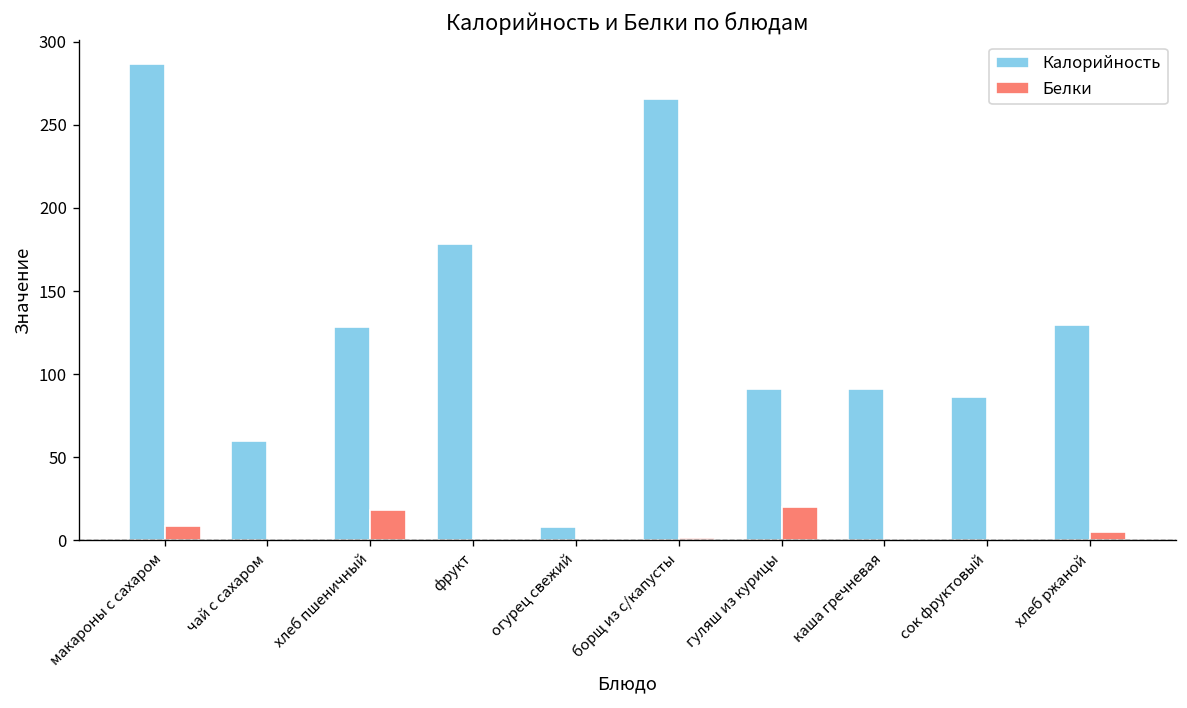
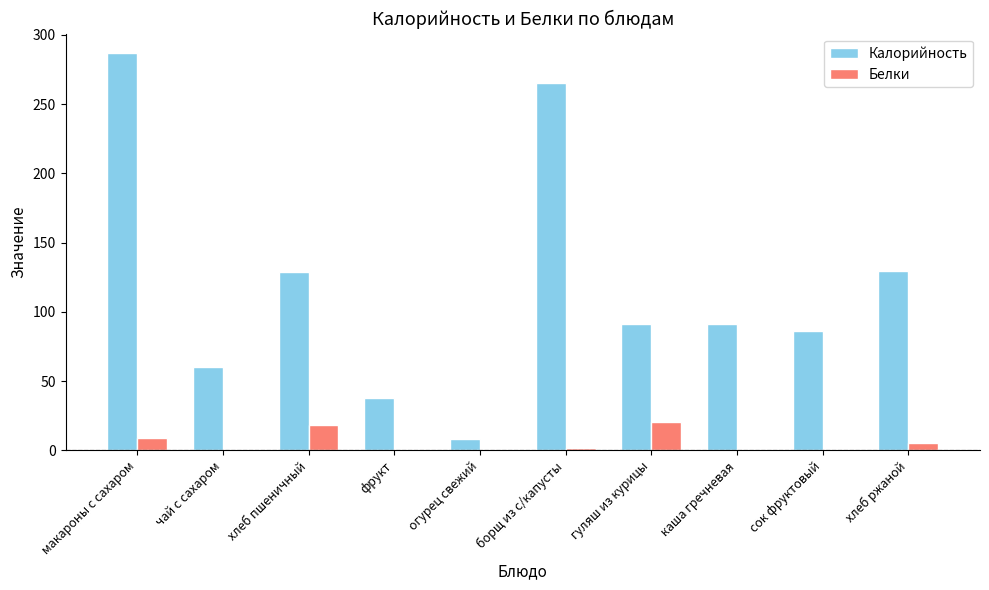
  {
    "Калорийность": {
      "макароны с сахаром": 287,
      "чай с сахаром": 60,
      "хлеб пшеничный": 129,
-     "фрукт": 179,
+     "фрукт": 38,
      "огурец свежий": 8,
      "борщ из с/капусты": 265,
      "гуляш из курицы": 91,
      "каша гречневая": 91,
      "сок фруктовый": 86,
      "хлеб ржаной": 130
    },
    "Белки": {
      "макароны с сахаром": 9,
      "чай с сахаром": 0,
      "хлеб пшеничный": 18,
      "гуляш из курицы": 20,
      "хлеб ржаной": 5
    }
  }
